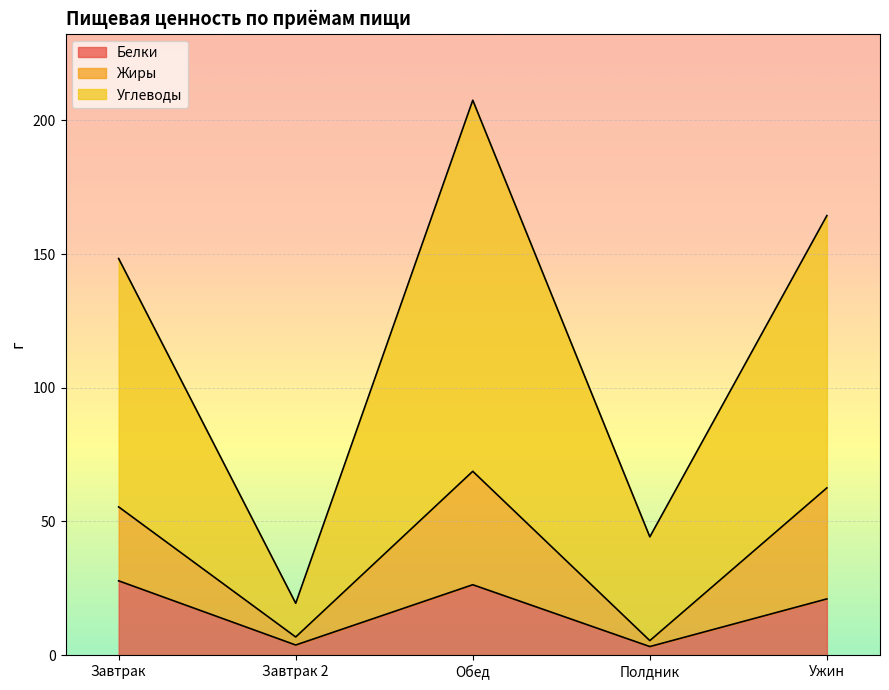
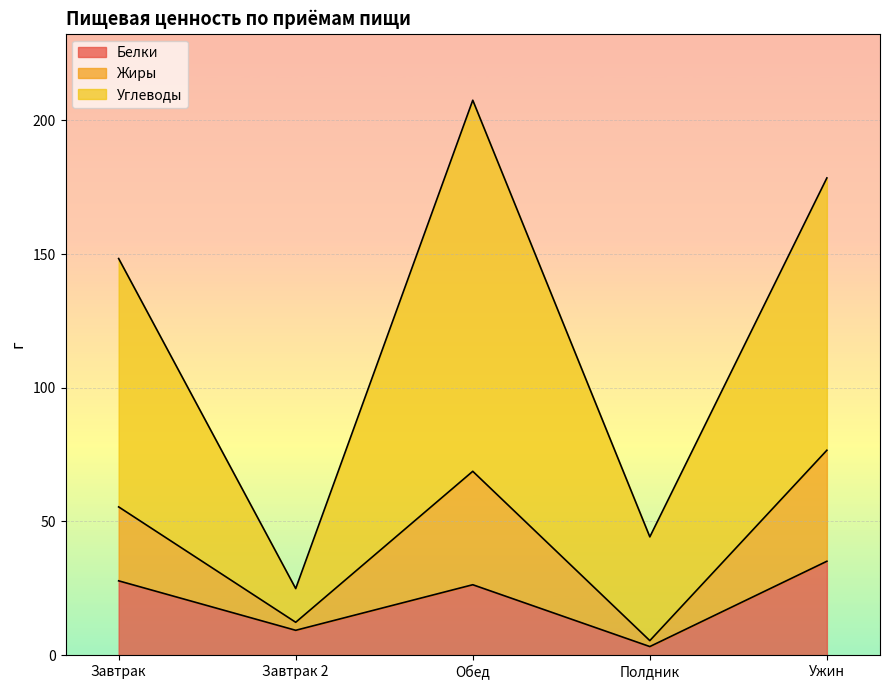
  {
    "Белки": {
      "Завтрак": 28,
-     "Завтрак 2": 4,
+     "Завтрак 2": 9,
      "Обед": 26,
      "Полдник": 3,
-     "Ужин": 21
+     "Ужин": 35
    }
  }
